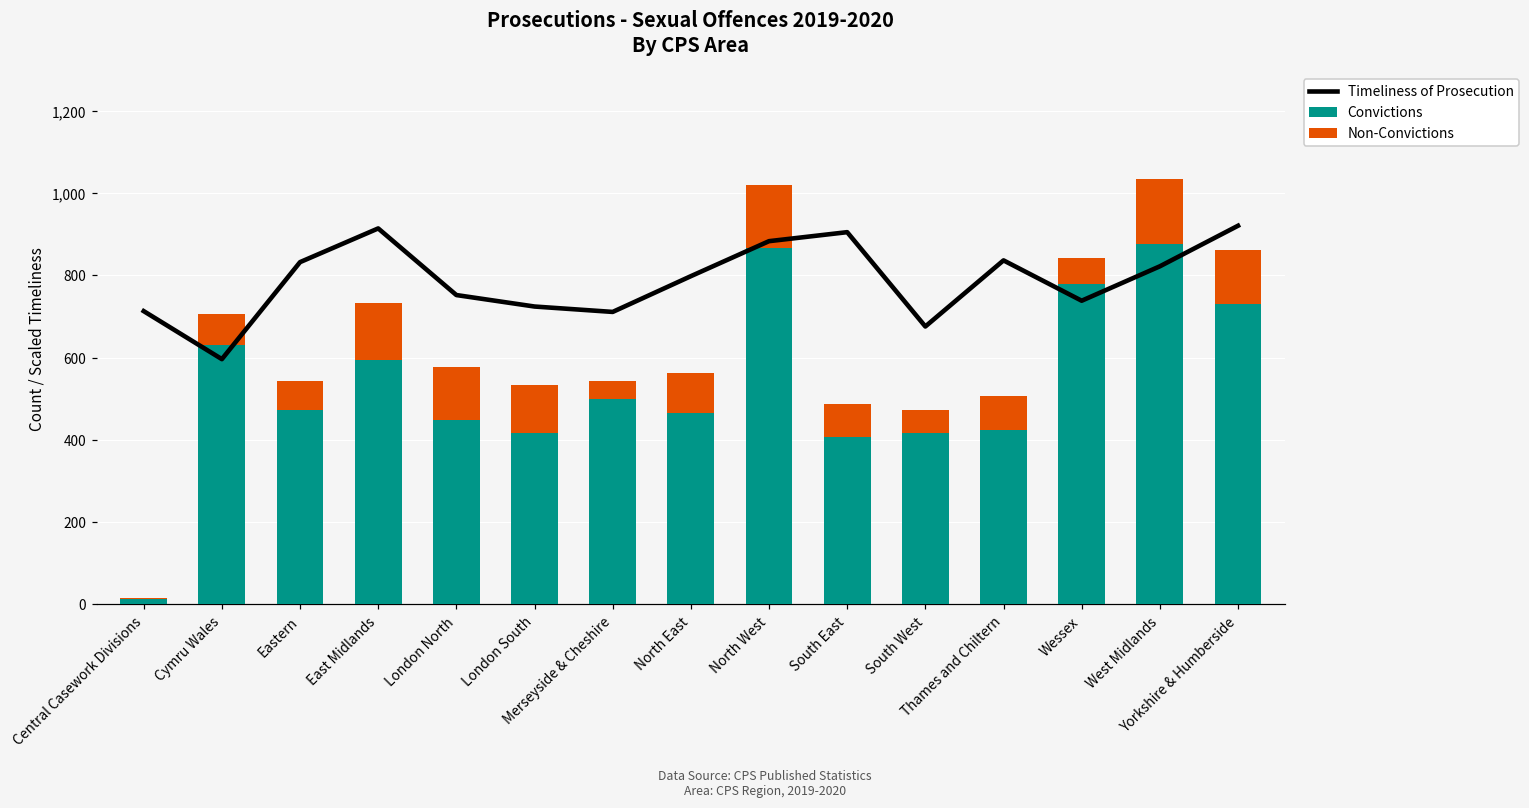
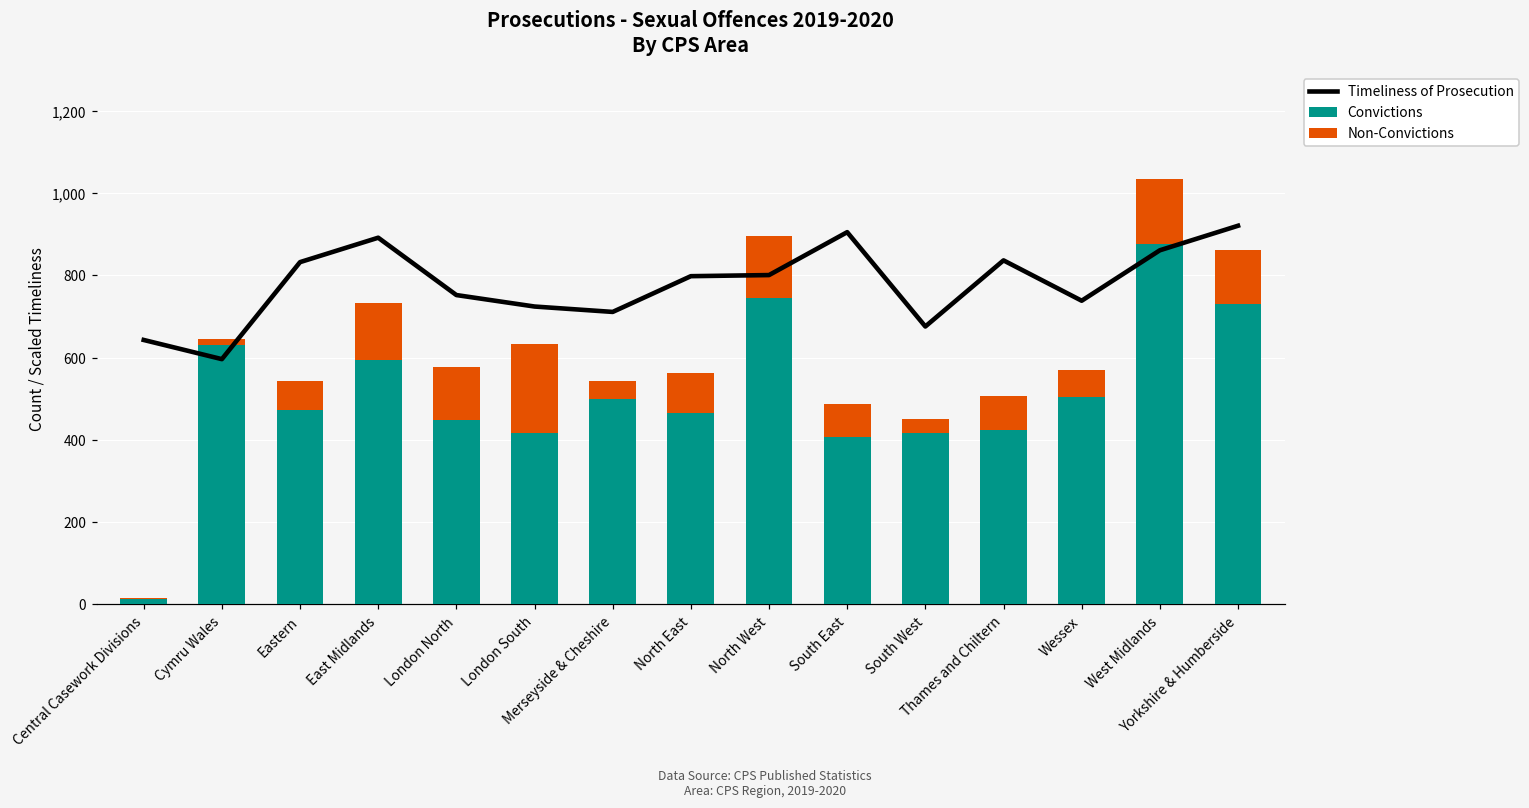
  {
    "Timeliness of Prosecution": {
-     "Central Casework Divisions": 710,
+     "Central Casework Divisions": 640,
      "Cymru Wales": 600,
      "Eastern": 830,
-     "East Midlands": 910,
+     "East Midlands": 890,
      "London North": 750,
      "London South": 720,
      "Merseyside & Cheshire": 710,
      "North East": 800,
-     "North West": 880,
+     "North West": 800,
      "South East": 910,
      "South West": 680,
      "Thames and Chiltern": 840,
      "Wessex": 740,
-     "West Midlands": 820,
+     "West Midlands": 860,
      "Yorkshire & Humberside": 920
    },
    "Convictions": {
      "Central Casework Divisions": 10,
      "Cymru Wales": 630,
      "Eastern": 470,
      "East Midlands": 590,
      "London North": 450,
      "London South": 420,
      "Merseyside & Cheshire": 500,
      "North East": 470,
-     "North West": 870,
+     "North West": 740,
      "South East": 410,
      "South West": 420,
      "Thames and Chiltern": 420,
-     "Wessex": 780,
+     "Wessex": 510,
      "West Midlands": 880,
      "Yorkshire & Humberside": 730
    },
    "Non-Convictions": {
-     "Cymru Wales": 70,
+     "Cymru Wales": 10,
      "Eastern": 70,
      "East Midlands": 140,
      "London North": 130,
-     "London South": 120,
+     "London South": 220,
      "Merseyside & Cheshire": 40,
      "North East": 100,
      "North West": 150,
      "South East": 80,
-     "South West": 60,
+     "South West": 30,
      "Thames and Chiltern": 80,
      "Wessex": 60,
      "West Midlands": 160,
      "Yorkshire & Humberside": 130
    }
  }
